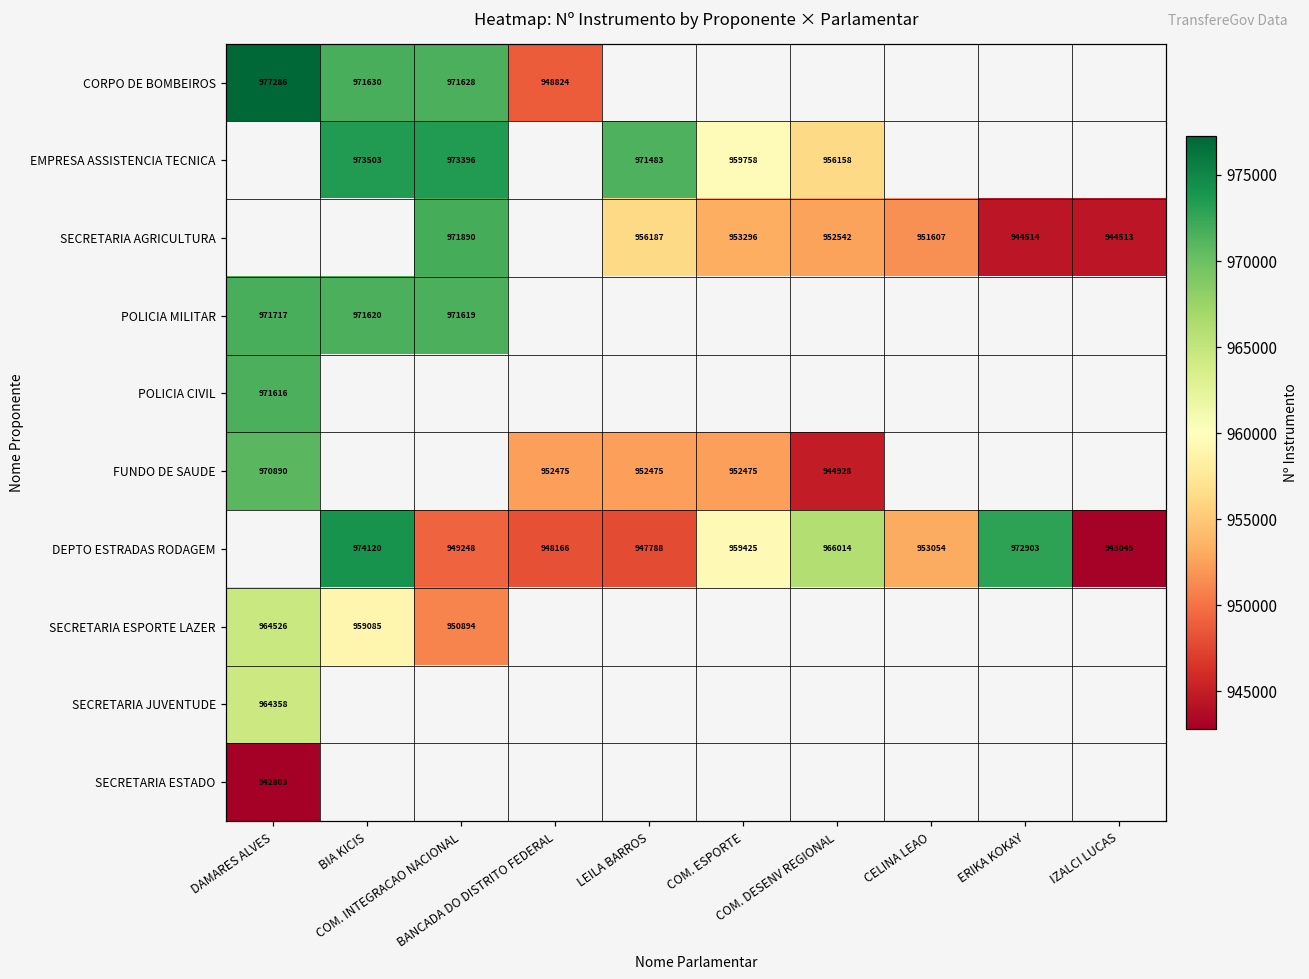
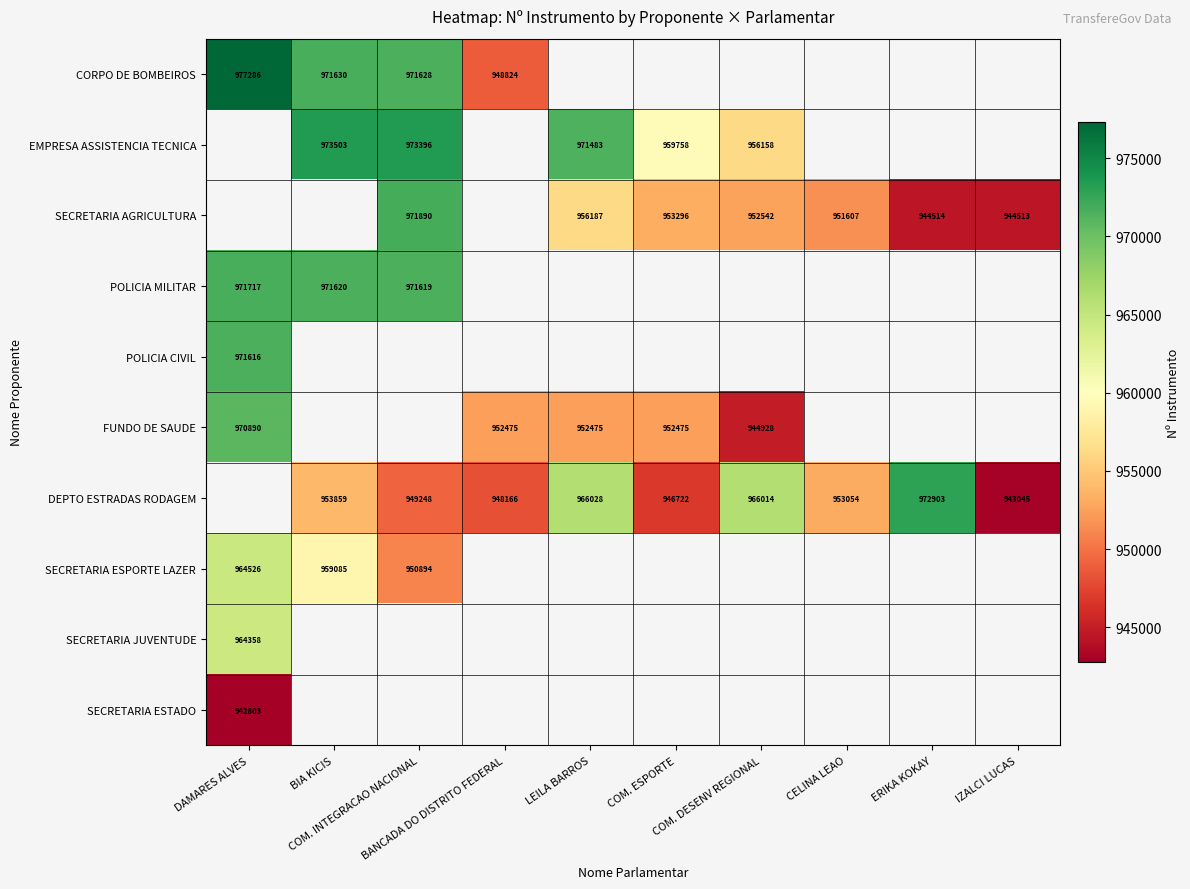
  {
    "CORPO DE BOMBEIROS": {
      "DAMARES ALVES": 977286,
      "BIA KICIS": 971630,
      "COM. INTEGRACAO NACIONAL": 971628,
      "BANCADA DO DISTRITO FEDERAL": 948824
    },
    "EMPRESA ASSISTENCIA TECNICA": {
      "BIA KICIS": 973503,
      "COM. INTEGRACAO NACIONAL": 973396,
      "LEILA BARROS": 971483,
      "COM. ESPORTE": 959758,
      "COM. DESENV REGIONAL": 956158
    },
    "SECRETARIA AGRICULTURA": {
      "COM. INTEGRACAO NACIONAL": 971890,
      "LEILA BARROS": 956187,
      "COM. ESPORTE": 953296,
      "COM. DESENV REGIONAL": 952542,
      "CELINA LEAO": 951607,
      "ERIKA KOKAY": 944514,
      "IZALCI LUCAS": 944513
    },
    "POLICIA MILITAR": {
      "DAMARES ALVES": 971717,
      "BIA KICIS": 971620,
      "COM. INTEGRACAO NACIONAL": 971619
    },
    "POLICIA CIVIL": {
      "DAMARES ALVES": 971616
    },
    "FUNDO DE SAUDE": {
      "DAMARES ALVES": 970890,
      "BANCADA DO DISTRITO FEDERAL": 952475,
      "LEILA BARROS": 952475,
      "COM. ESPORTE": 952475,
      "COM. DESENV REGIONAL": 944928
    },
    "DEPTO ESTRADAS RODAGEM": {
-     "BIA KICIS": 974120,
+     "BIA KICIS": 953859,
      "COM. INTEGRACAO NACIONAL": 949248,
      "BANCADA DO DISTRITO FEDERAL": 948166,
-     "LEILA BARROS": 947788,
-     "COM. ESPORTE": 959425,
+     "LEILA BARROS": 966028,
+     "COM. ESPORTE": 946722,
      "COM. DESENV REGIONAL": 966014,
      "CELINA LEAO": 953054,
      "ERIKA KOKAY": 972903,
      "IZALCI LUCAS": 943045
    },
    "SECRETARIA ESPORTE LAZER": {
      "DAMARES ALVES": 964526,
      "BIA KICIS": 959085,
      "COM. INTEGRACAO NACIONAL": 950894
    },
    "SECRETARIA JUVENTUDE": {
      "DAMARES ALVES": 964358
    },
    "SECRETARIA ESTADO": {
      "DAMARES ALVES": 942803
    }
  }
